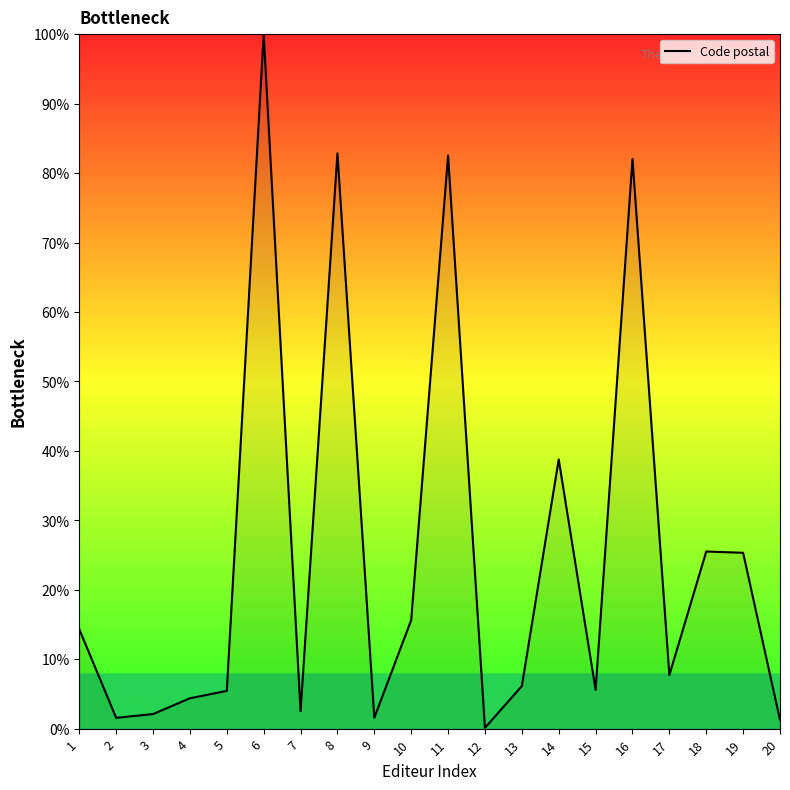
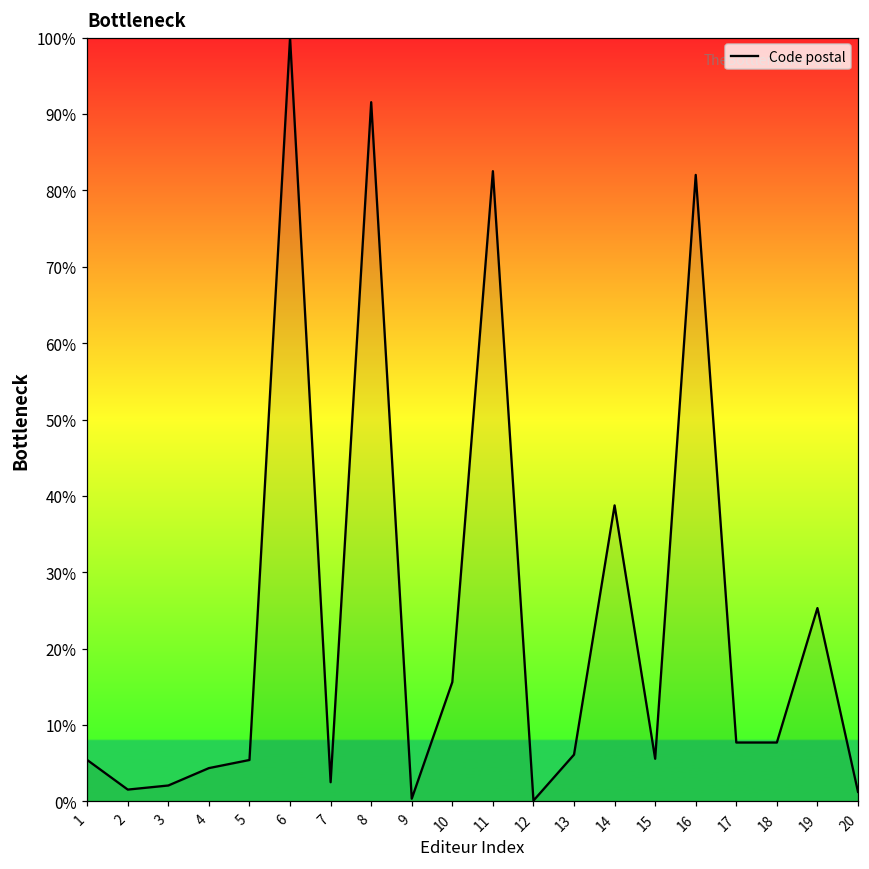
  {
-   "1": "14%",
+   "1": "5%",
    "2": "2%",
    "3": "2%",
    "4": "4%",
    "5": "5%",
    "6": "100%",
    "7": "3%",
-   "8": "83%",
-   "9": "2%",
+   "8": "92%",
+   "9": "0%",
    "10": "16%",
    "11": "83%",
    "12": "0%",
    "13": "6%",
    "14": "39%",
    "15": "6%",
    "16": "82%",
    "17": "8%",
-   "18": "26%",
+   "18": "8%",
    "19": "25%",
    "20": "1%"
  }
